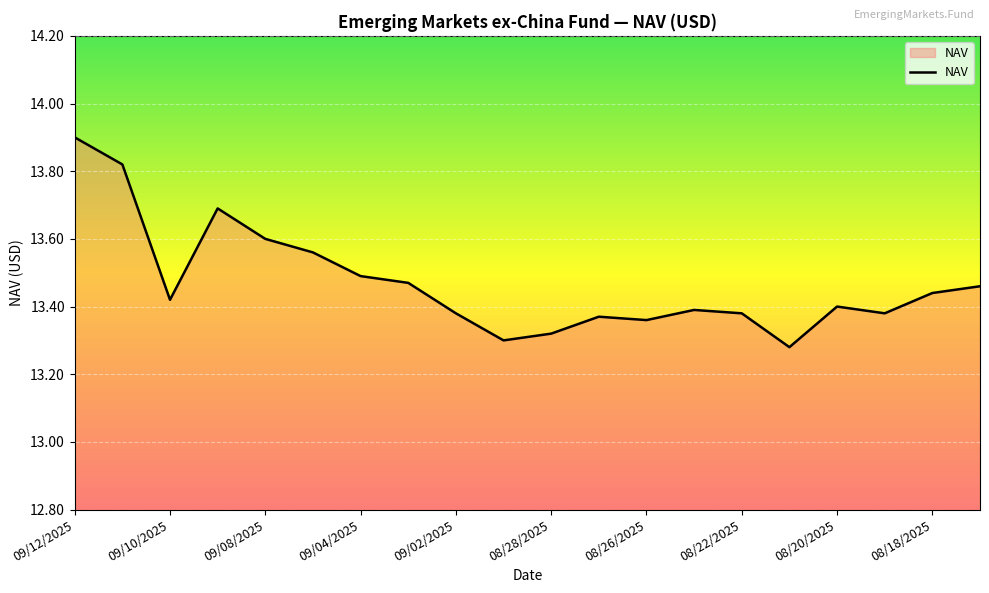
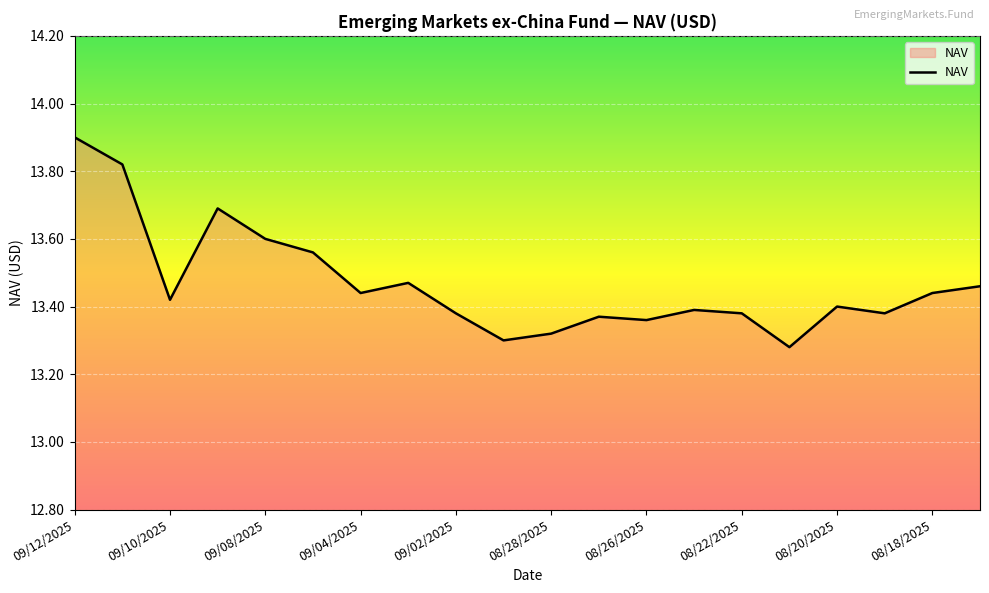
  {
    "09/12/2025": 13.90,
    "09/10/2025": 13.42,
    "09/08/2025": 13.60,
-   "09/04/2025": 13.49,
+   "09/04/2025": 13.44,
    "09/02/2025": 13.38,
    "08/28/2025": 13.32,
    "08/26/2025": 13.36,
    "08/22/2025": 13.38,
    "08/20/2025": 13.40,
    "08/18/2025": 13.44
  }
